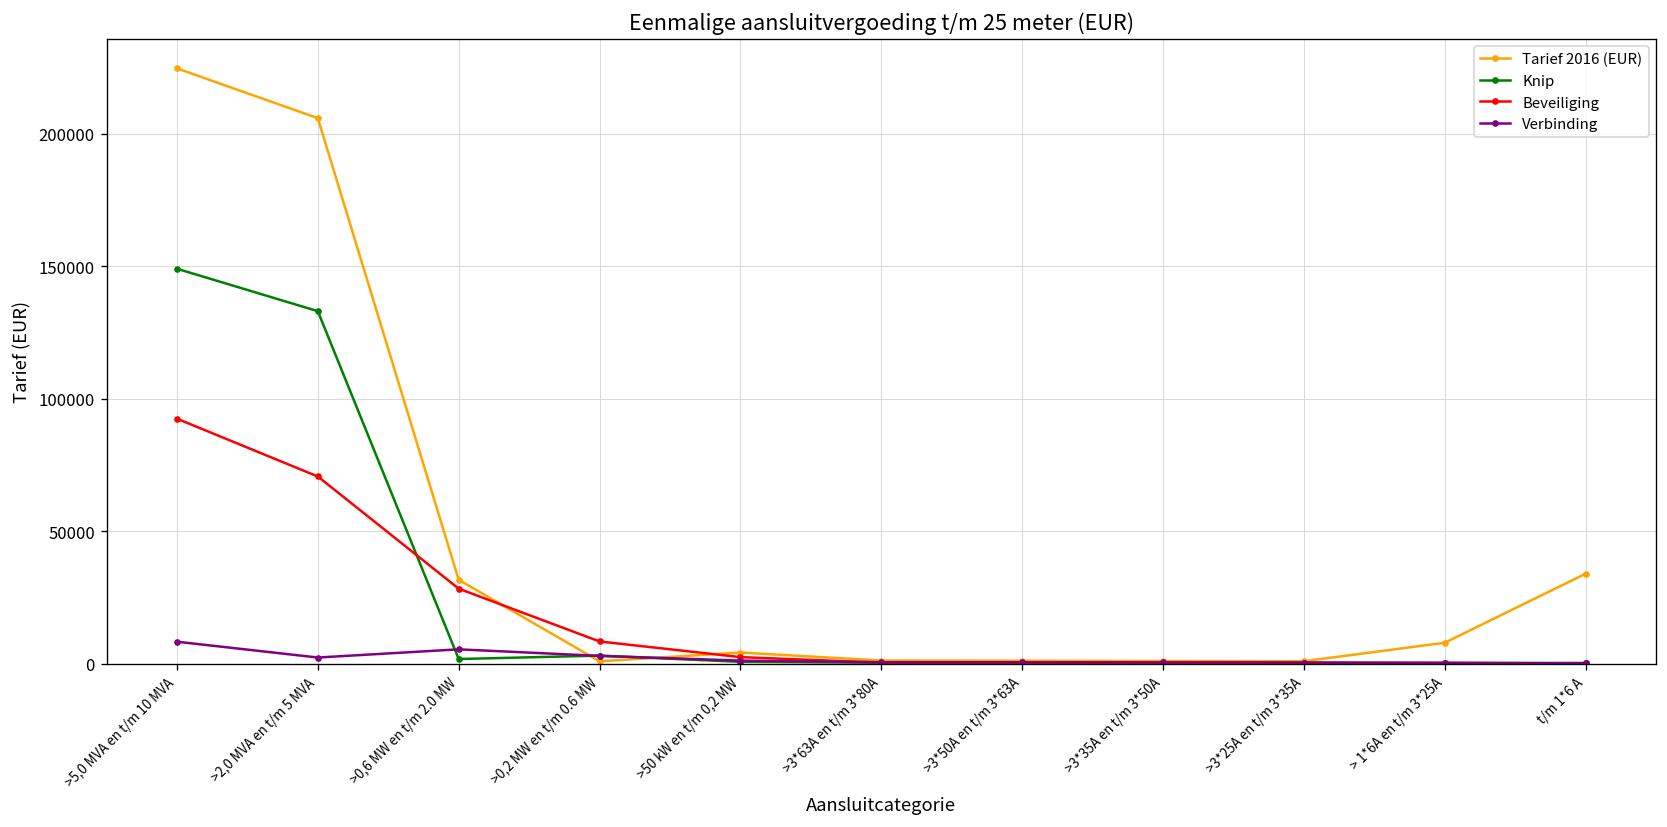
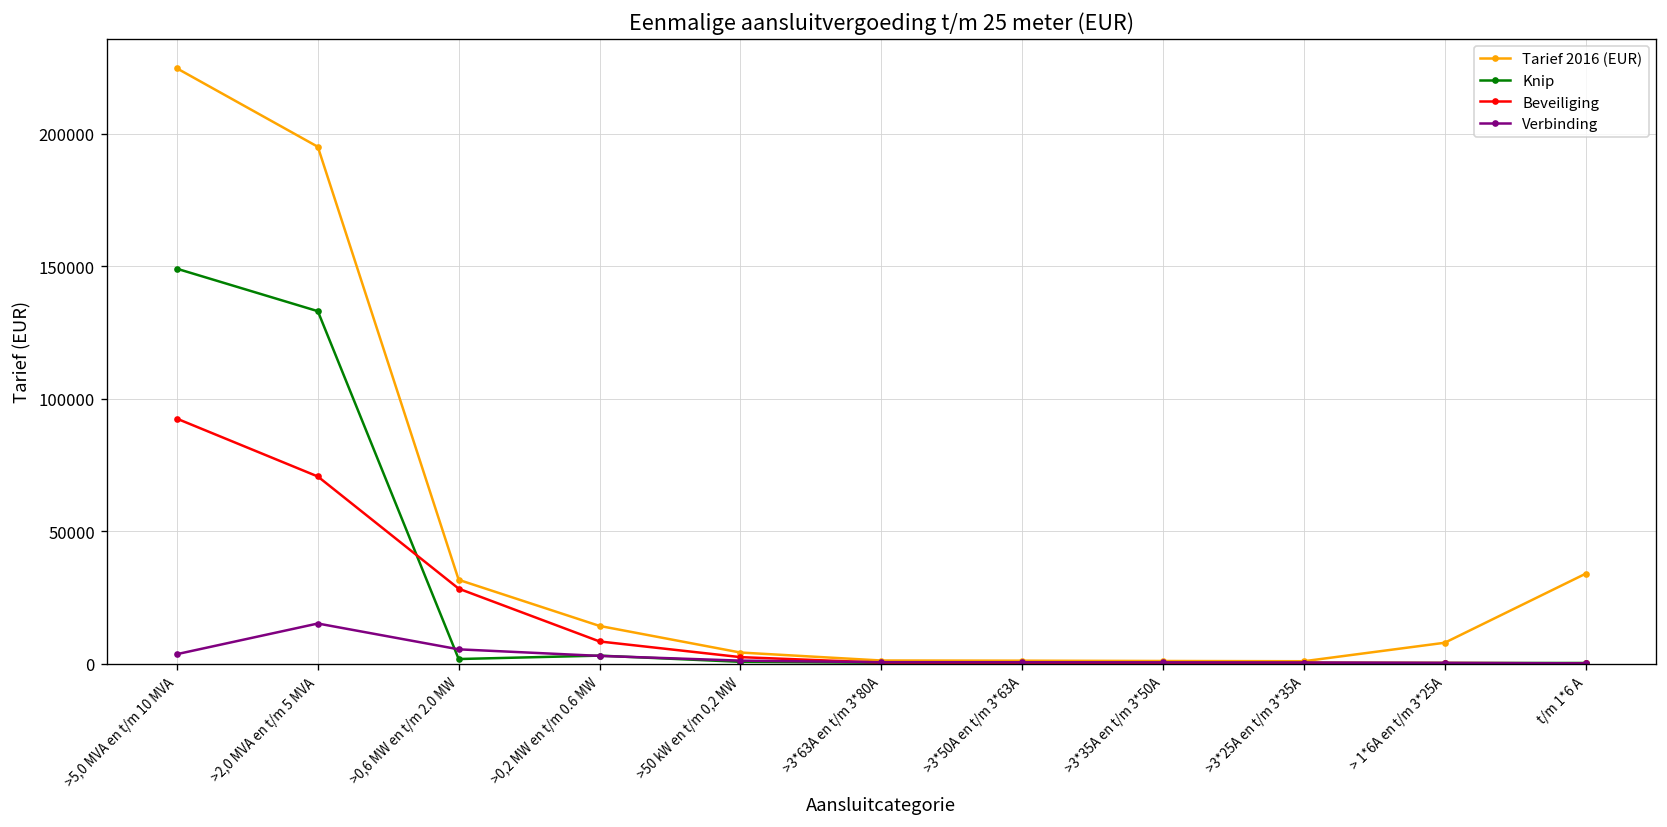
  {
    "Tarief 2016 (EUR)": {
      ">5,0 MVA en t/m 10 MVA": 225000,
-     ">2,0 MVA en t/m 5 MVA": 206000,
+     ">2,0 MVA en t/m 5 MVA": 195000,
      ">0,6 MW en t/m 2.0 MW": 32000,
-     ">0,2 MW en t/m 0.6 MW": 1000,
+     ">0,2 MW en t/m 0.6 MW": 14000,
      ">50 kW en t/m 0,2 MW": 4000,
      "> 1*6A en t/m 3*25A": 8000,
      "t/m 1*6 A": 34000
    },
    "Knip": {
      ">5,0 MVA en t/m 10 MVA": 149000,
      ">2,0 MVA en t/m 5 MVA": 133000,
      ">0,6 MW en t/m 2.0 MW": 2000
    },
    "Beveiliging": {
      ">5,0 MVA en t/m 10 MVA": 92000,
      ">2,0 MVA en t/m 5 MVA": 71000,
      ">0,6 MW en t/m 2.0 MW": 28000,
      ">0,2 MW en t/m 0.6 MW": 8000,
      ">50 kW en t/m 0,2 MW": 2000
    },
    "Verbinding": {
-     ">5,0 MVA en t/m 10 MVA": 8000,
-     ">2,0 MVA en t/m 5 MVA": 2000,
+     ">5,0 MVA en t/m 10 MVA": 4000,
+     ">2,0 MVA en t/m 5 MVA": 15000,
      ">0,6 MW en t/m 2.0 MW": 5000
    }
  }
